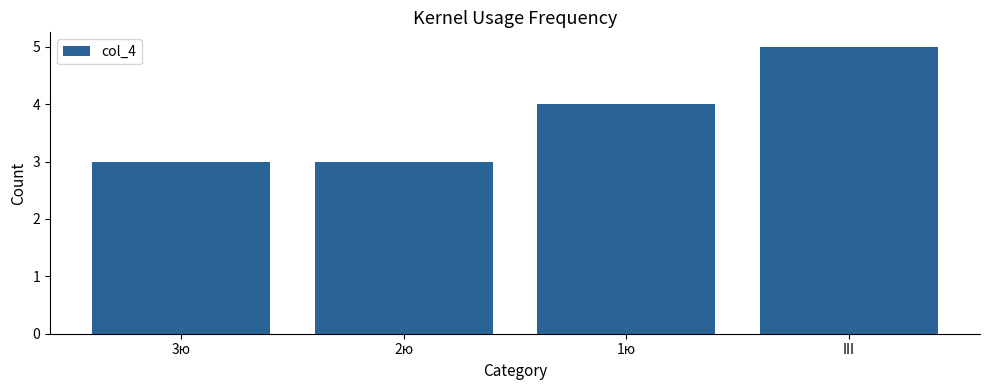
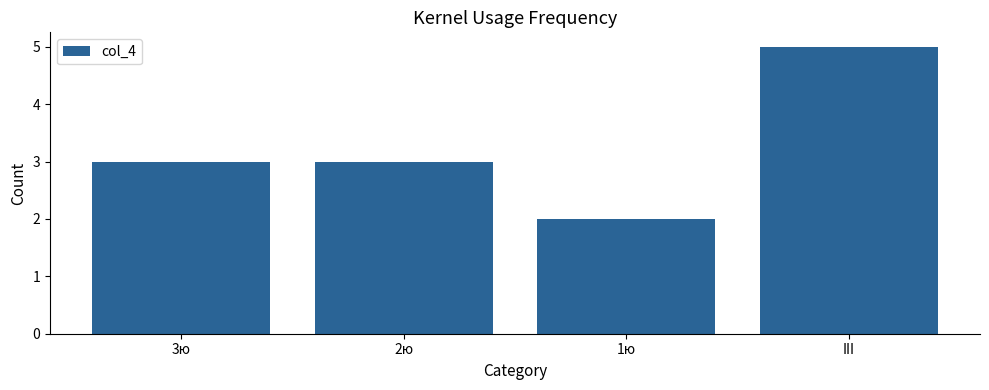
  {
    "3ю": 3,
    "2ю": 3,
-   "1ю": 4,
+   "1ю": 2,
    "III": 5
  }
